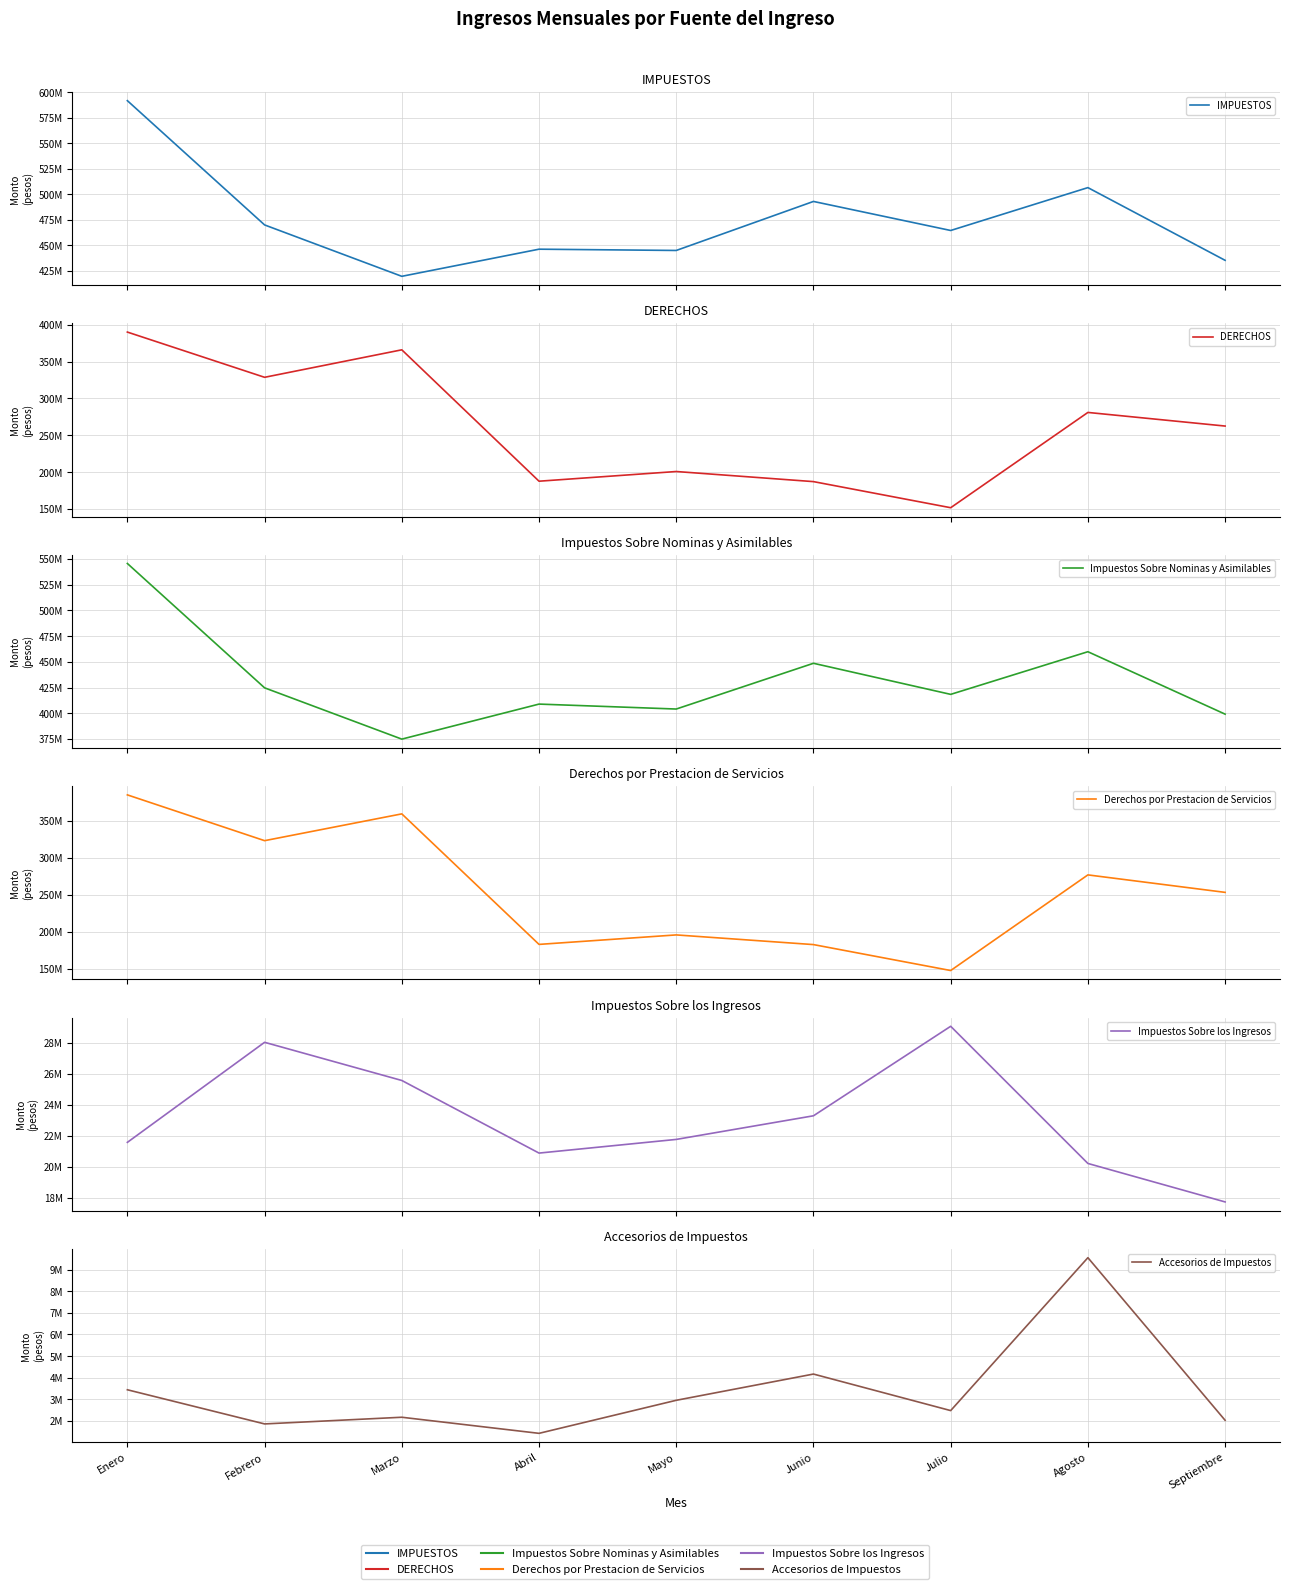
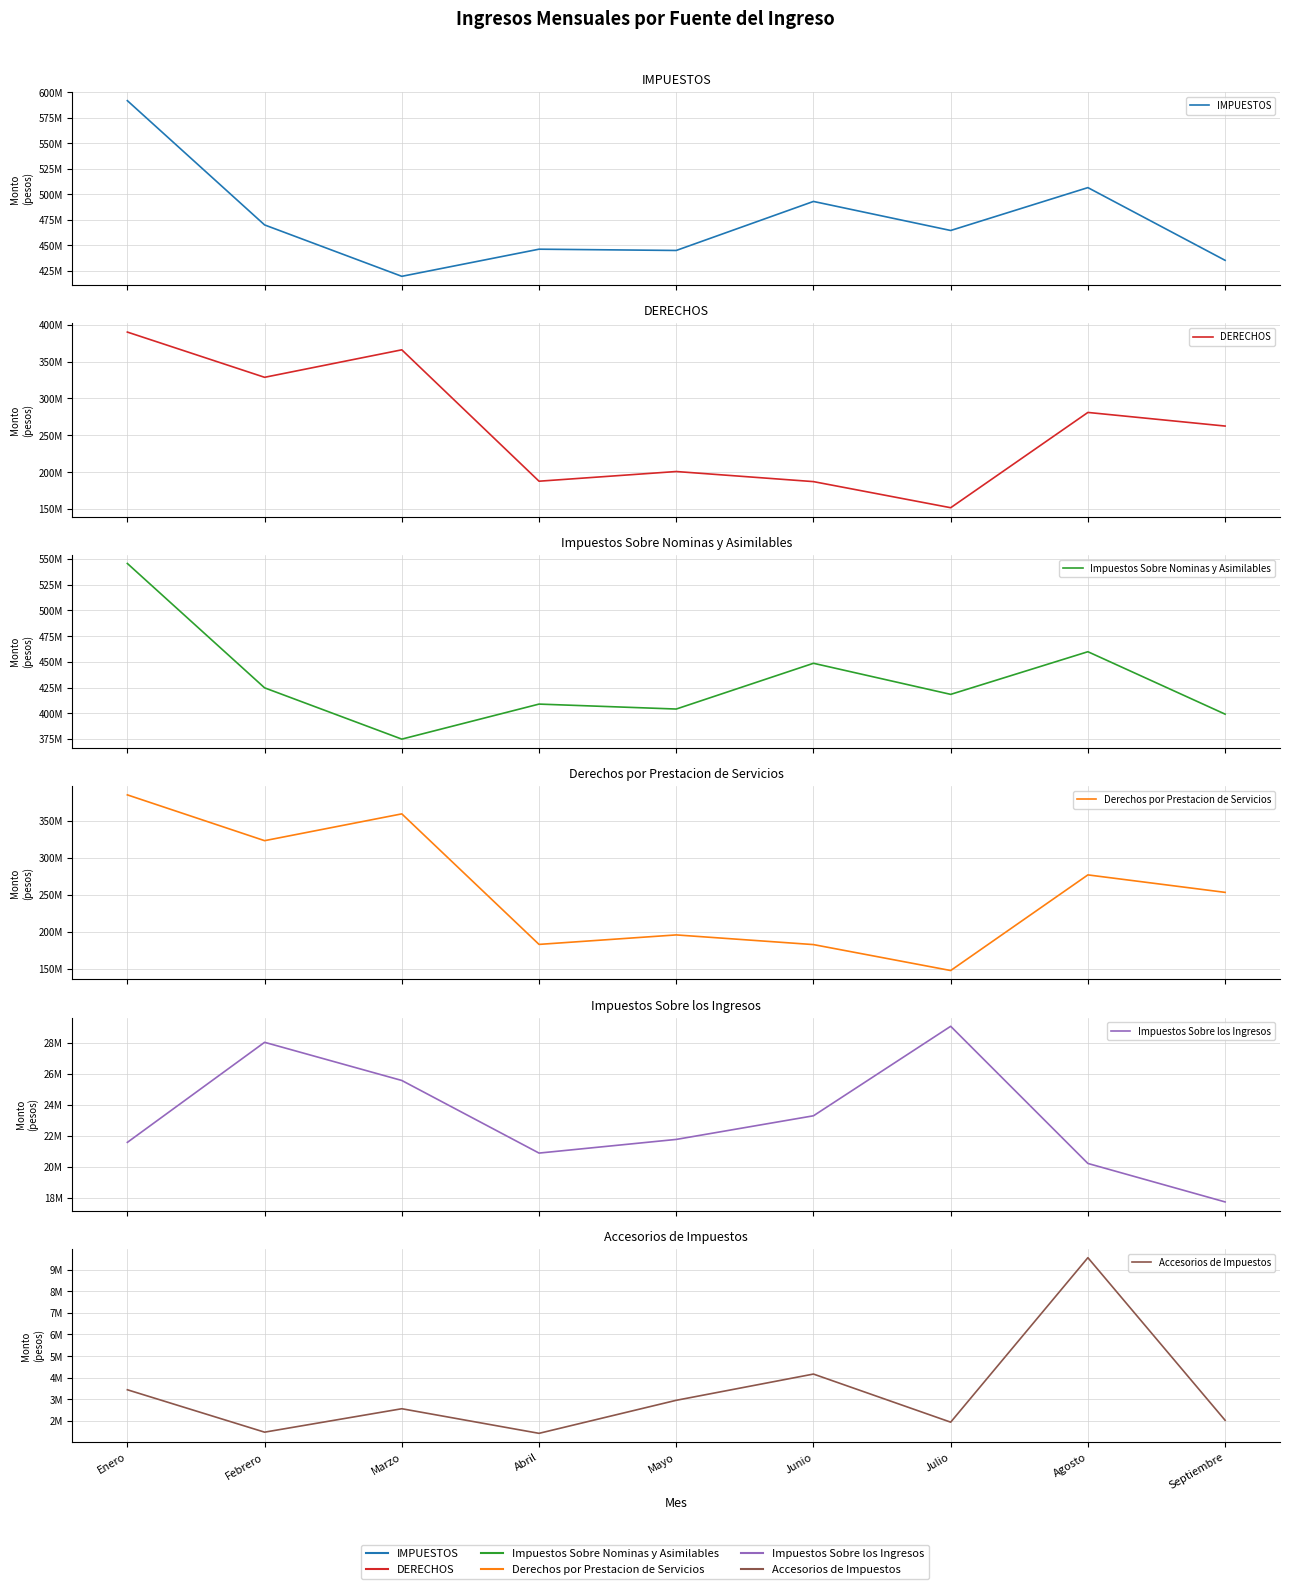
  {
    "Accesorios de Impuestos": {
      "Enero": 3400000,
-     "Febrero": 1900000,
-     "Marzo": 2200000,
+     "Febrero": 1500000,
+     "Marzo": 2600000,
      "Abril": 1400000,
      "Mayo": 3000000,
      "Junio": 4200000,
-     "Julio": 2500000,
+     "Julio": 1900000,
      "Agosto": 9500000,
      "Septiembre": 2000000
    }
  }
